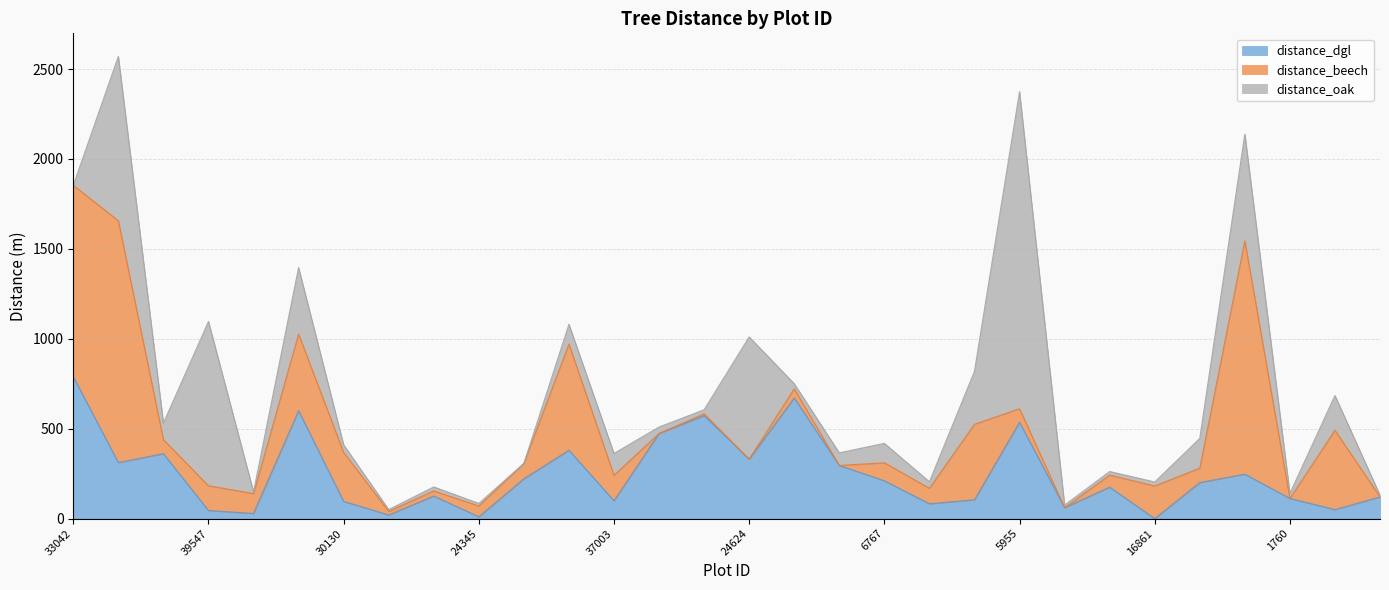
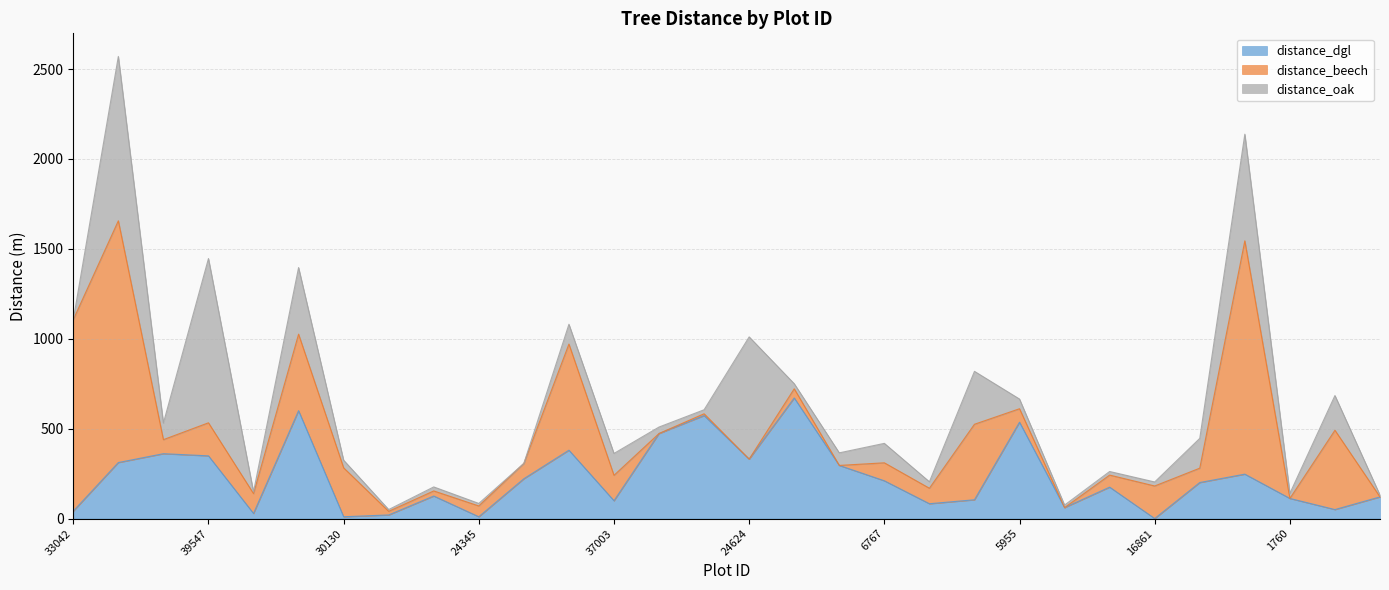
  {
    "distance_dgl": {
-     "33042": 790,
-     "39547": 40,
-     "30130": 100,
+     "33042": 40,
+     "39547": 350,
+     "30130": 10,
      "24345": 10,
      "37003": 100,
      "6767": 210,
      "5955": 540,
      "16861": 0
    },
    "distance_beech": {
-     "39547": 140,
+     "39547": 180,
      "30130": 270,
      "24345": 60,
      "37003": 140,
      "6767": 100,
      "5955": 70,
      "16861": 180
    },
    "distance_oak": {
      "39547": 910,
      "30130": 40,
      "24345": 10,
      "37003": 120,
      "24624": 680,
      "6767": 110,
-     "5955": 1760,
+     "5955": 50,
      "16861": 20,
      "1760": 30
    }
  }
